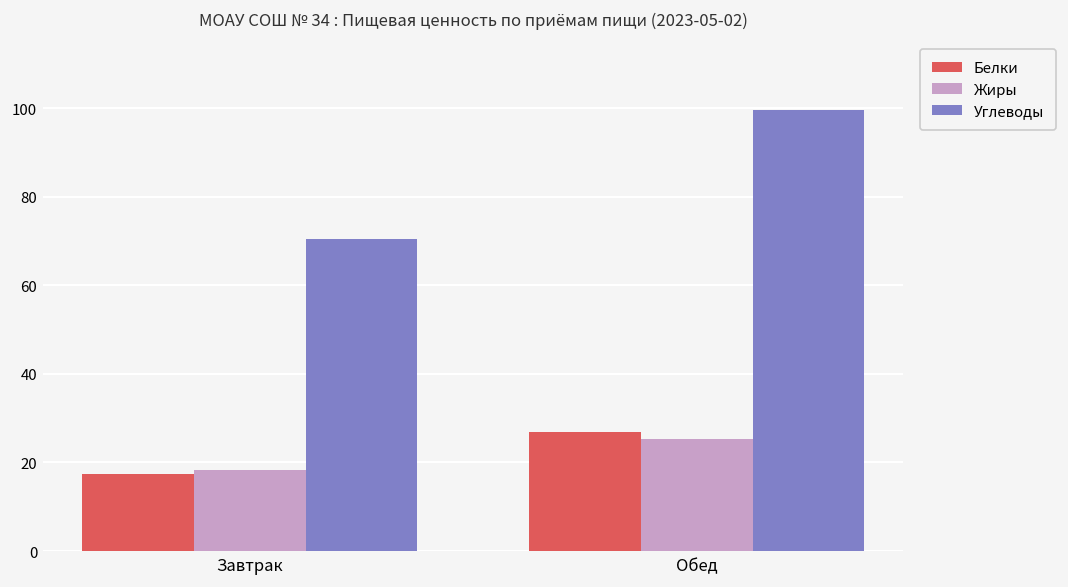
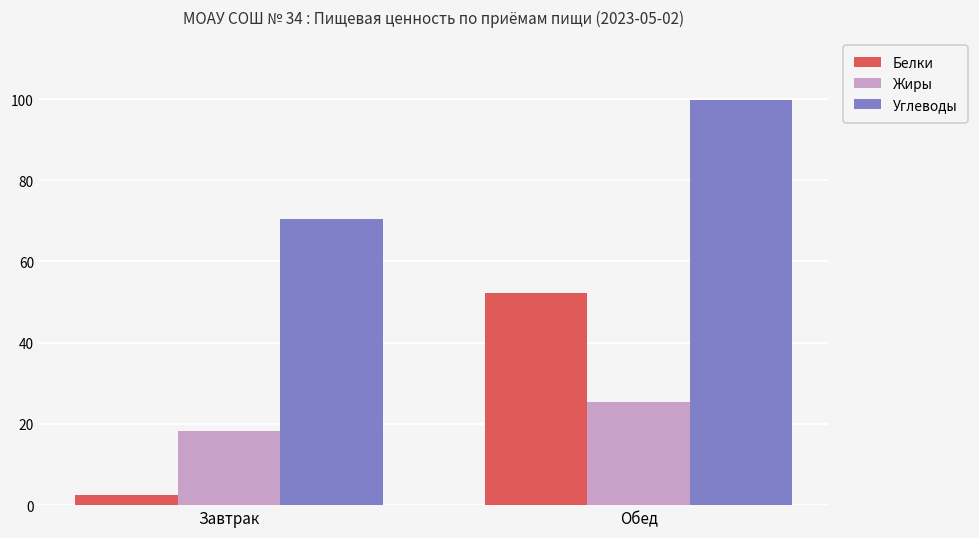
  {
    "Белки": {
-     "Завтрак": 17,
-     "Обед": 27
+     "Завтрак": 2,
+     "Обед": 52
    },
    "Жиры": {
      "Завтрак": 18,
      "Обед": 25
    },
    "Углеводы": {
      "Завтрак": 71,
      "Обед": 100
    }
  }
